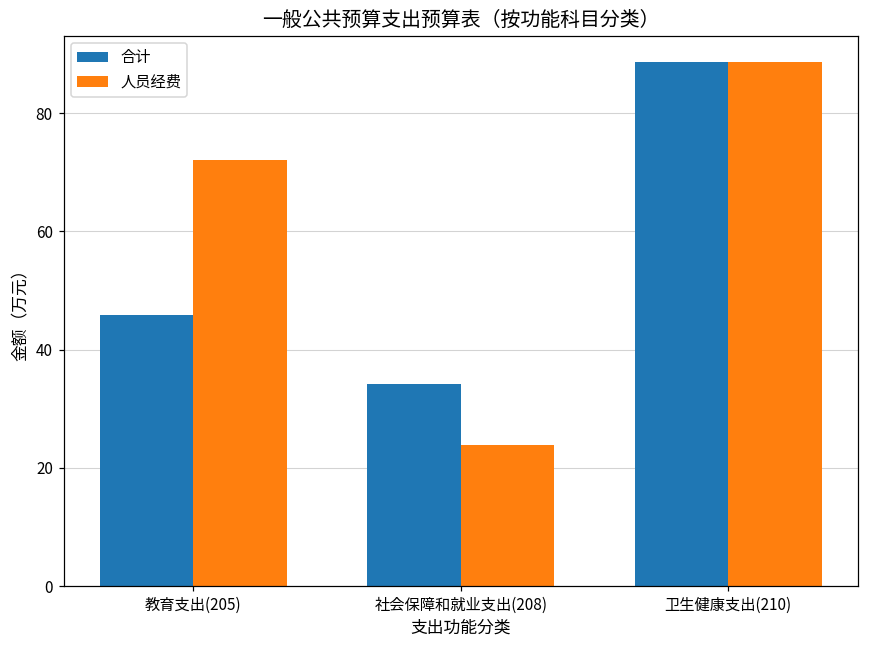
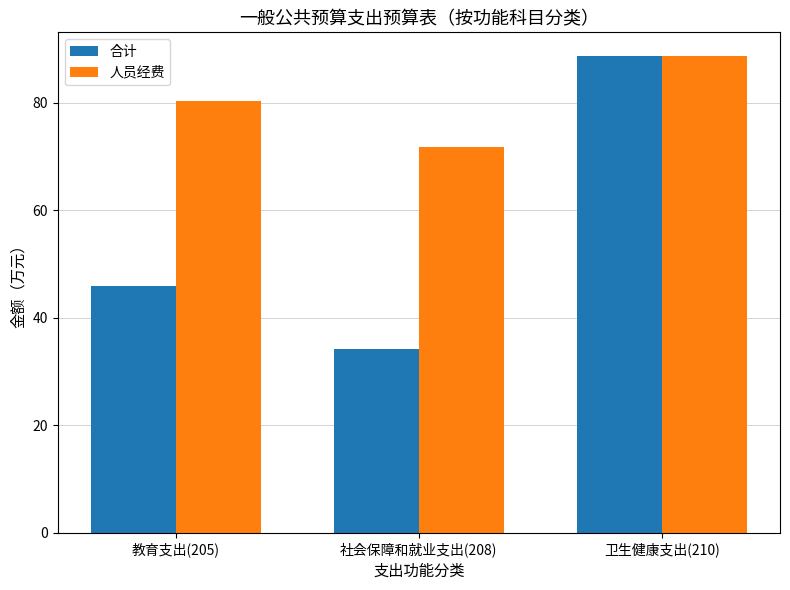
  {
    "合计": {
      "教育支出(205)": 46,
      "社会保障和就业支出(208)": 34,
      "卫生健康支出(210)": 89
    },
    "人员经费": {
-     "教育支出(205)": 72,
-     "社会保障和就业支出(208)": 24,
+     "教育支出(205)": 80,
+     "社会保障和就业支出(208)": 72,
      "卫生健康支出(210)": 89
    }
  }
